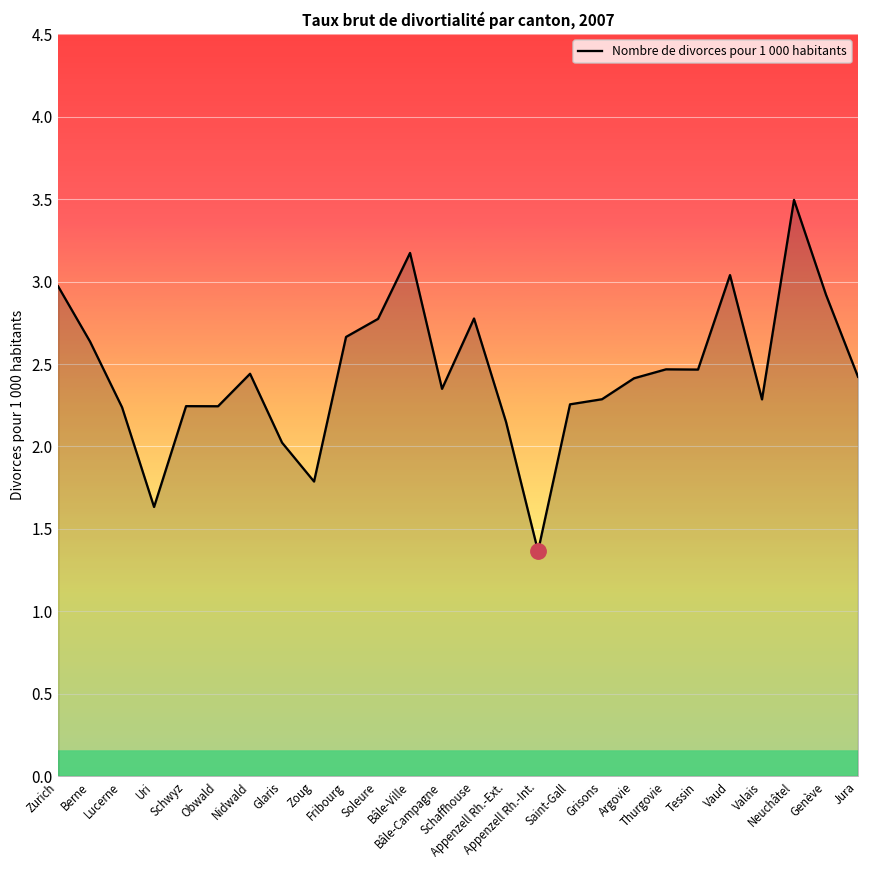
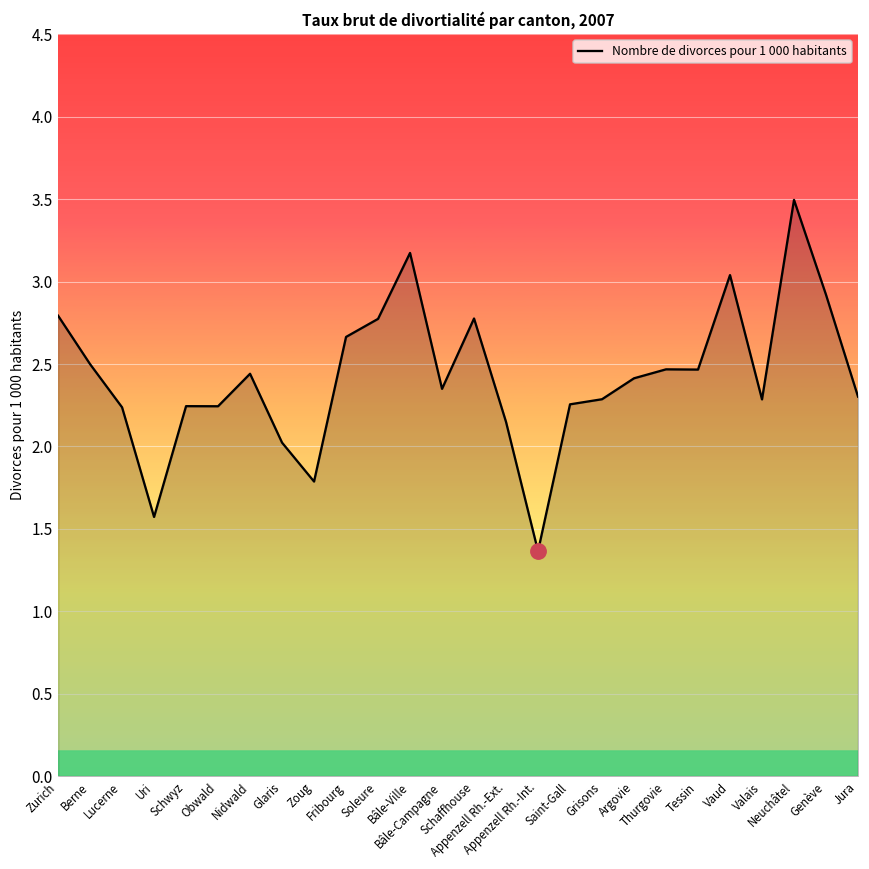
  {
    "Nombre de divorces pour 1 000 habitants": {
-     "Zurich": 2.97,
-     "Berne": 2.64,
+     "Zurich": 2.79,
+     "Berne": 2.50,
      "Lucerne": 2.24,
-     "Uri": 1.63,
+     "Uri": 1.57,
      "Schwyz": 2.24,
      "Obwald": 2.24,
      "Nidwald": 2.44,
      "Glaris": 2.02,
      "Zoug": 1.79,
      "Fribourg": 2.66,
      "Soleure": 2.77,
      "Bâle-Ville": 3.17,
      "Bâle-Campagne": 2.35,
      "Schaffhouse": 2.78,
      "Appenzell Rh.-Ext.": 2.15,
      "Saint-Gall": 2.26,
      "Grisons": 2.29,
      "Argovie": 2.41,
      "Thurgovie": 2.47,
      "Tessin": 2.47,
      "Vaud": 3.04,
      "Valais": 2.29,
      "Neuchâtel": 3.50,
      "Genève": 2.92,
-     "Jura": 2.42
+     "Jura": 2.30
    }
  }
